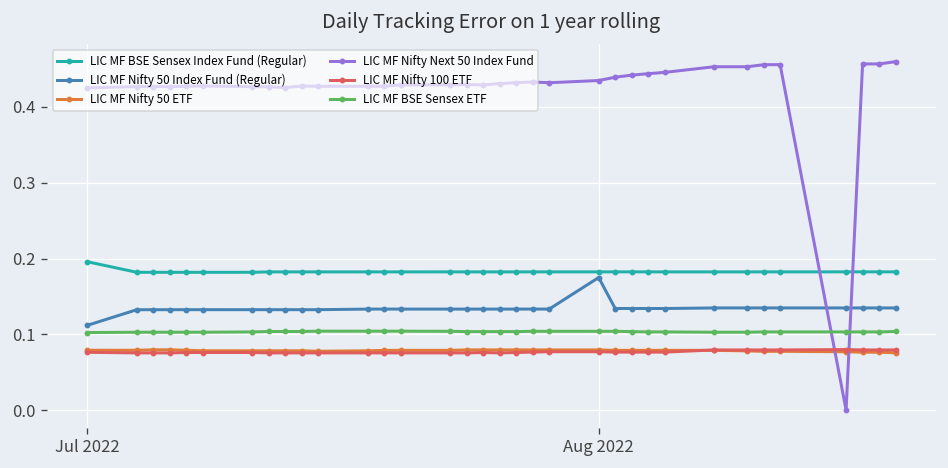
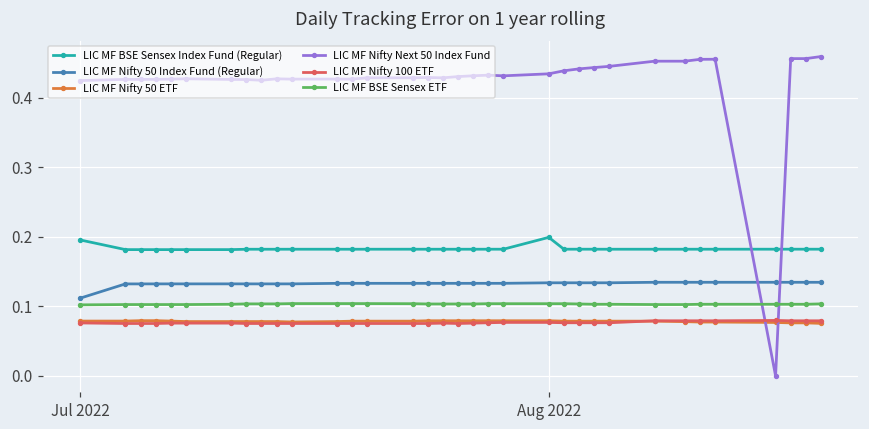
  {
    "LIC MF BSE Sensex Index Fund (Regular)": {
      "Jul 2022": 0.20,
-     "Aug 2022": 0.18
+     "Aug 2022": 0.20
    },
    "LIC MF Nifty 50 Index Fund (Regular)": {
      "Jul 2022": 0.11,
-     "Aug 2022": 0.17
+     "Aug 2022": 0.13
    },
    "LIC MF Nifty Next 50 Index Fund": {
      "Aug 2022": 0.43
    },
    "LIC MF BSE Sensex ETF": {
      "Jul 2022": 0.10,
      "Aug 2022": 0.10
    }
  }
